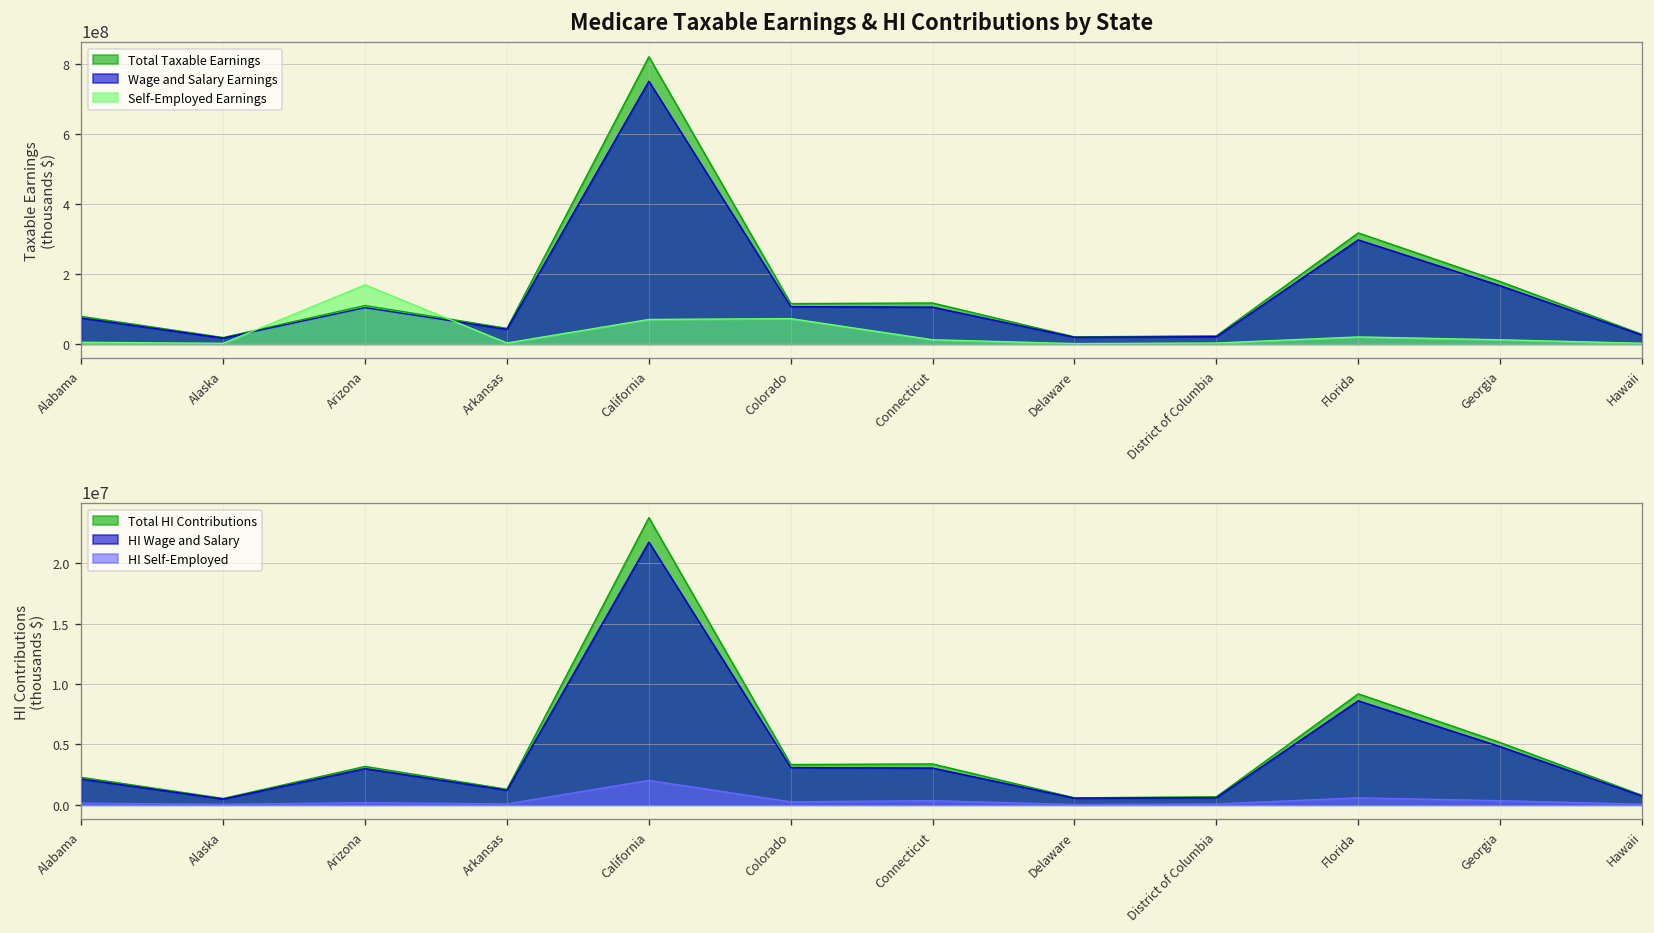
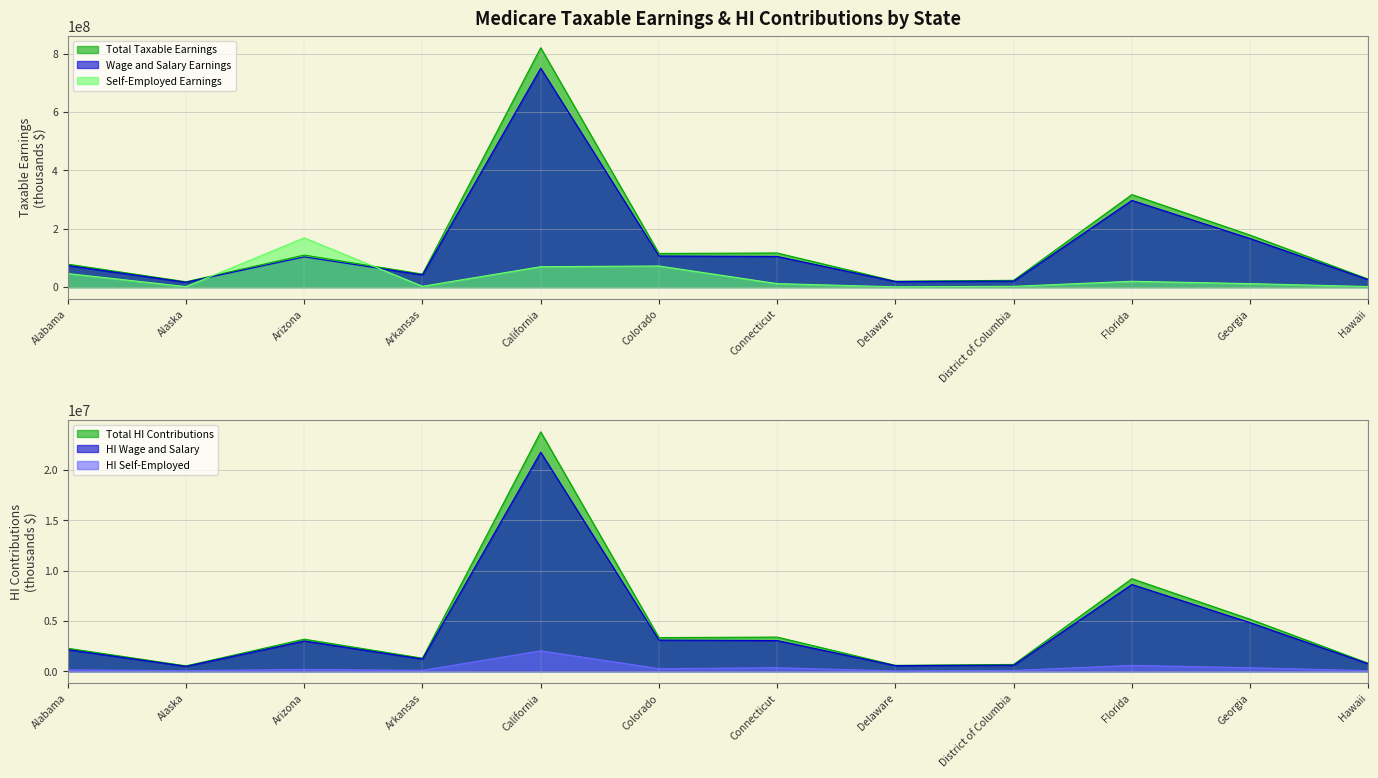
  {
    "Medicare Taxable Earnings & HI Contributions by State": {
      "Total Taxable Earnings": {
        "California": 820000000,
        "Connecticut": 120000000,
        "Florida": 320000000,
        "Georgia": 180000000
      },
      "Wage and Salary Earnings": {
        "California": 750000000,
        "Connecticut": 100000000,
        "Florida": 300000000,
        "Georgia": 170000000
      },
      "Self-Employed Earnings": {
-       "Alabama": 0,
+       "Alabama": 50000000,
        "Alaska": 0,
        "Arizona": 170000000,
        "Arkansas": 0,
        "California": 70000000,
        "Colorado": 70000000,
        "Connecticut": 10000000,
        "Delaware": 0,
        "District of Columbia": 0,
        "Florida": 20000000,
        "Georgia": 10000000,
        "Hawaii": 0
      }
    }
  }
